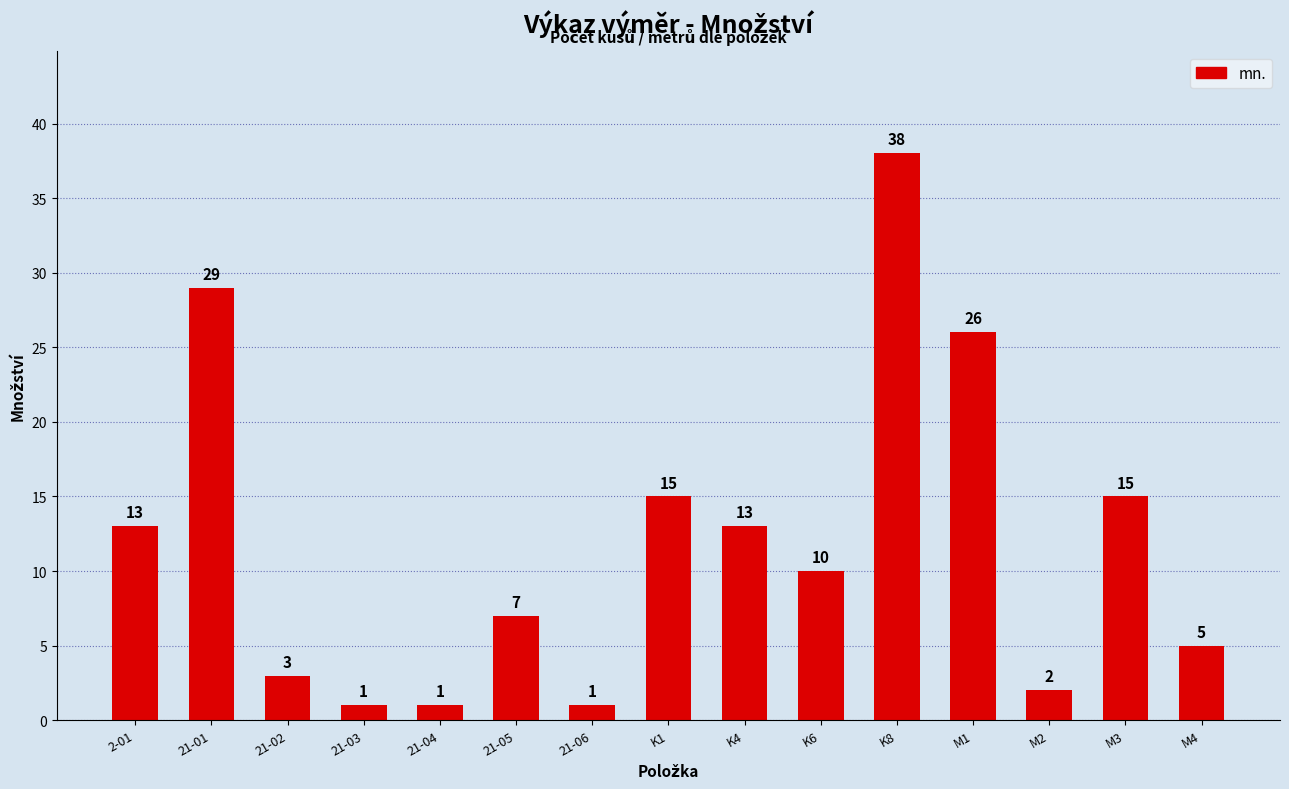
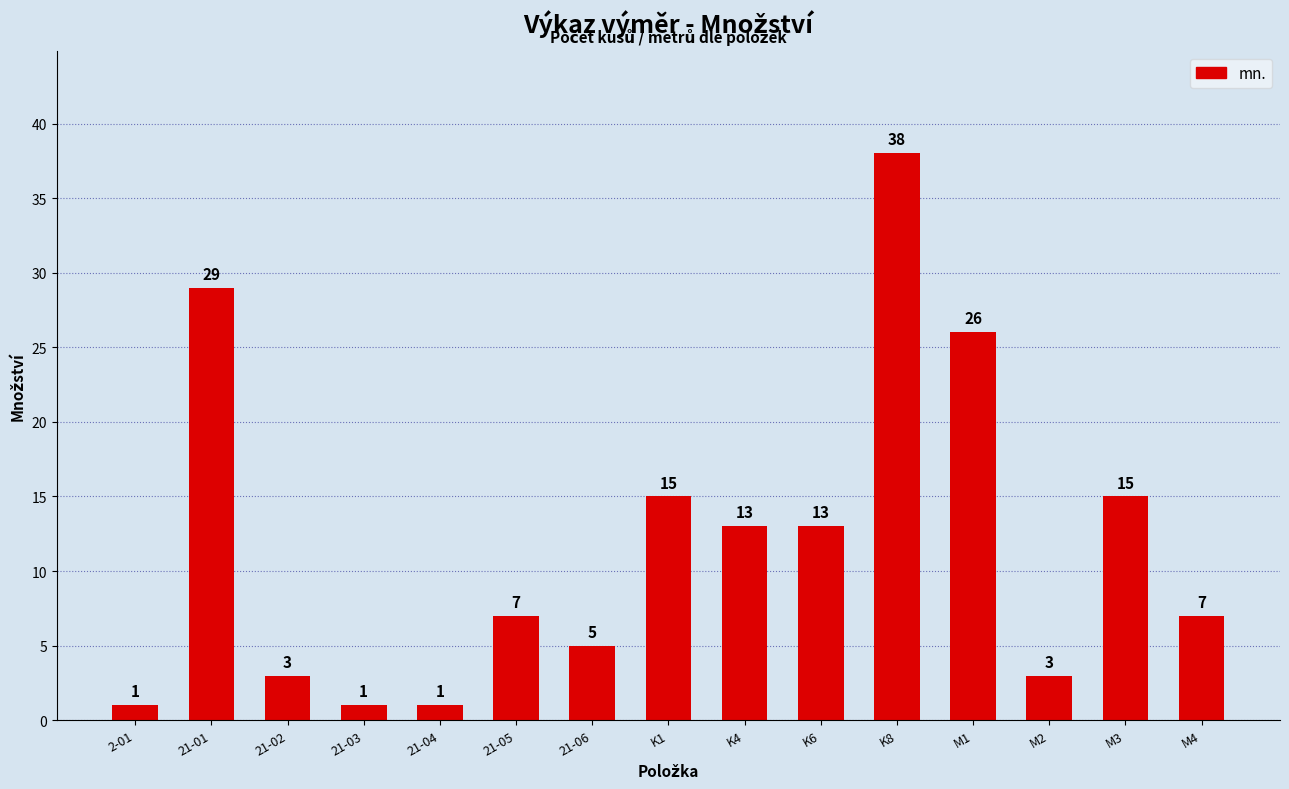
  {
-   "2-01": 13,
+   "2-01": 1,
    "21-01": 29,
    "21-02": 3,
    "21-03": 1,
    "21-04": 1,
    "21-05": 7,
-   "21-06": 1,
+   "21-06": 5,
    "K1": 15,
    "K4": 13,
-   "K6": 10,
+   "K6": 13,
    "K8": 38,
    "M1": 26,
-   "M2": 2,
+   "M2": 3,
    "M3": 15,
-   "M4": 5
+   "M4": 7
  }
